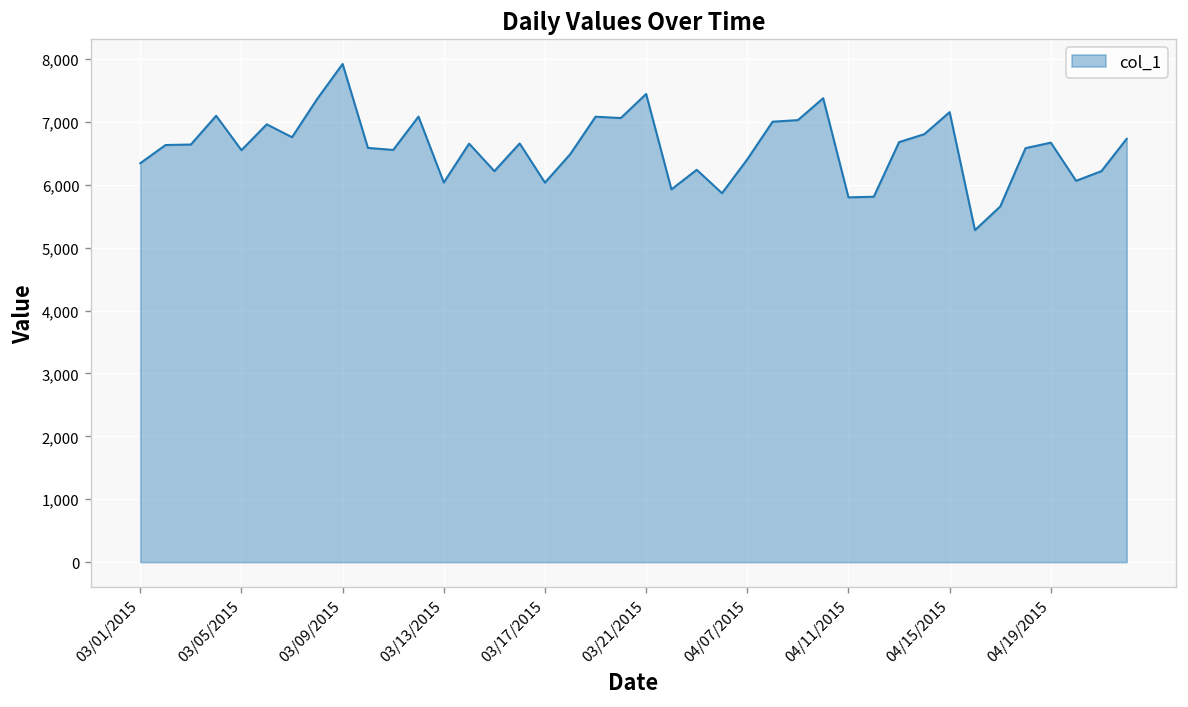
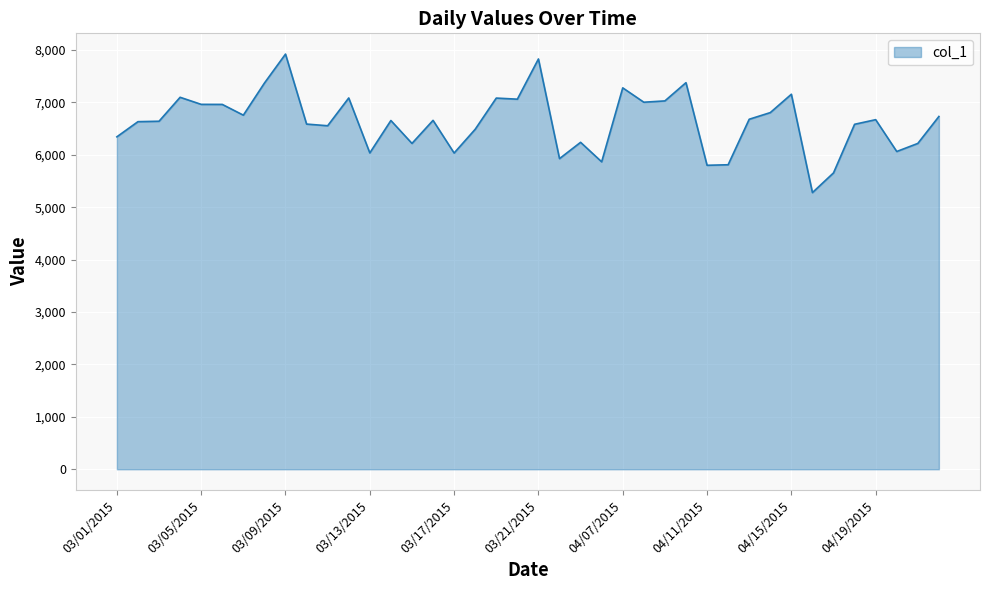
  {
    "03/01/2015": "6,300",
-   "03/05/2015": "6,500",
+   "03/05/2015": "7,000",
    "03/09/2015": "7,900",
    "03/13/2015": "6,000",
    "03/17/2015": "6,000",
-   "03/21/2015": "7,400",
-   "04/07/2015": "6,400",
+   "03/21/2015": "7,800",
+   "04/07/2015": "7,300",
    "04/11/2015": "5,800",
    "04/15/2015": "7,200",
    "04/19/2015": "6,700"
  }
